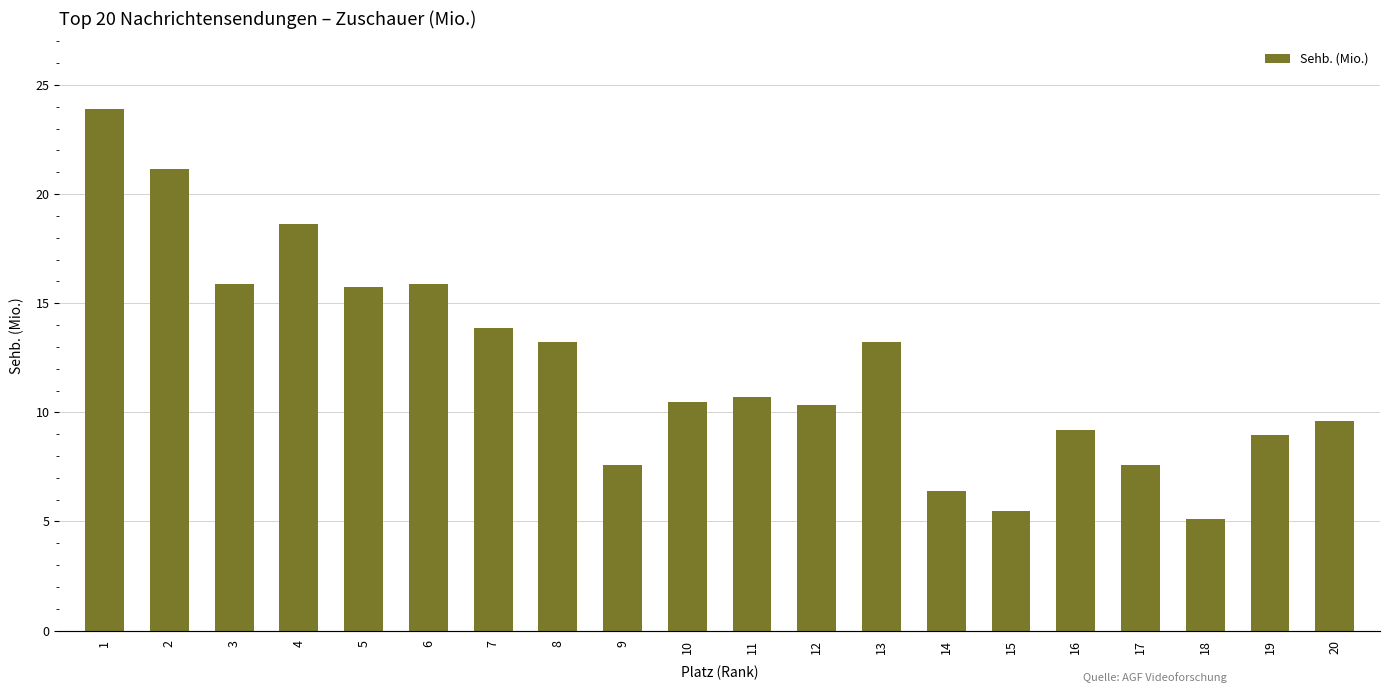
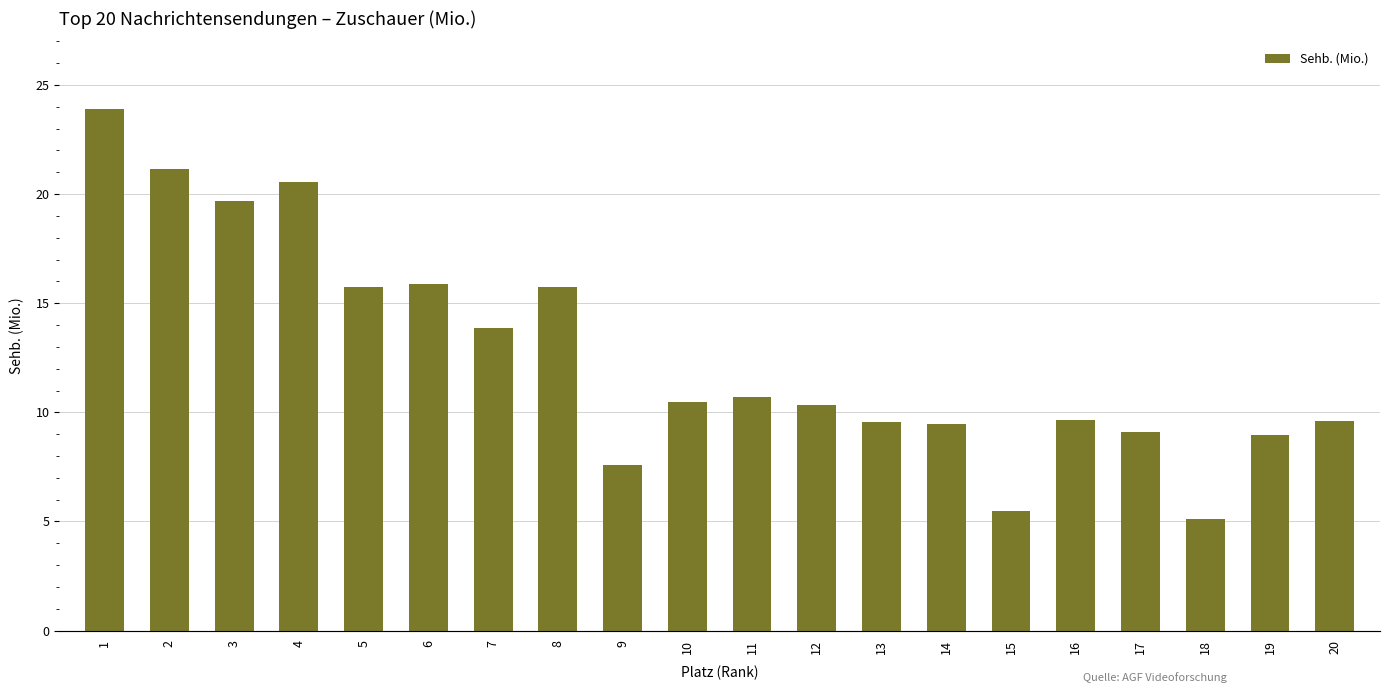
  {
    "1": 23.9,
    "2": 21.1,
-   "3": 15.9,
-   "4": 18.6,
+   "3": 19.7,
+   "4": 20.6,
    "5": 15.7,
    "6": 15.9,
    "7": 13.9,
-   "8": 13.2,
+   "8": 15.8,
    "9": 7.6,
    "10": 10.5,
    "11": 10.7,
    "12": 10.3,
-   "13": 13.2,
-   "14": 6.4,
+   "13": 9.5,
+   "14": 9.5,
    "15": 5.5,
-   "16": 9.2,
-   "17": 7.6,
+   "16": 9.7,
+   "17": 9.1,
    "18": 5.1,
    "19": 9.0,
    "20": 9.6
  }
